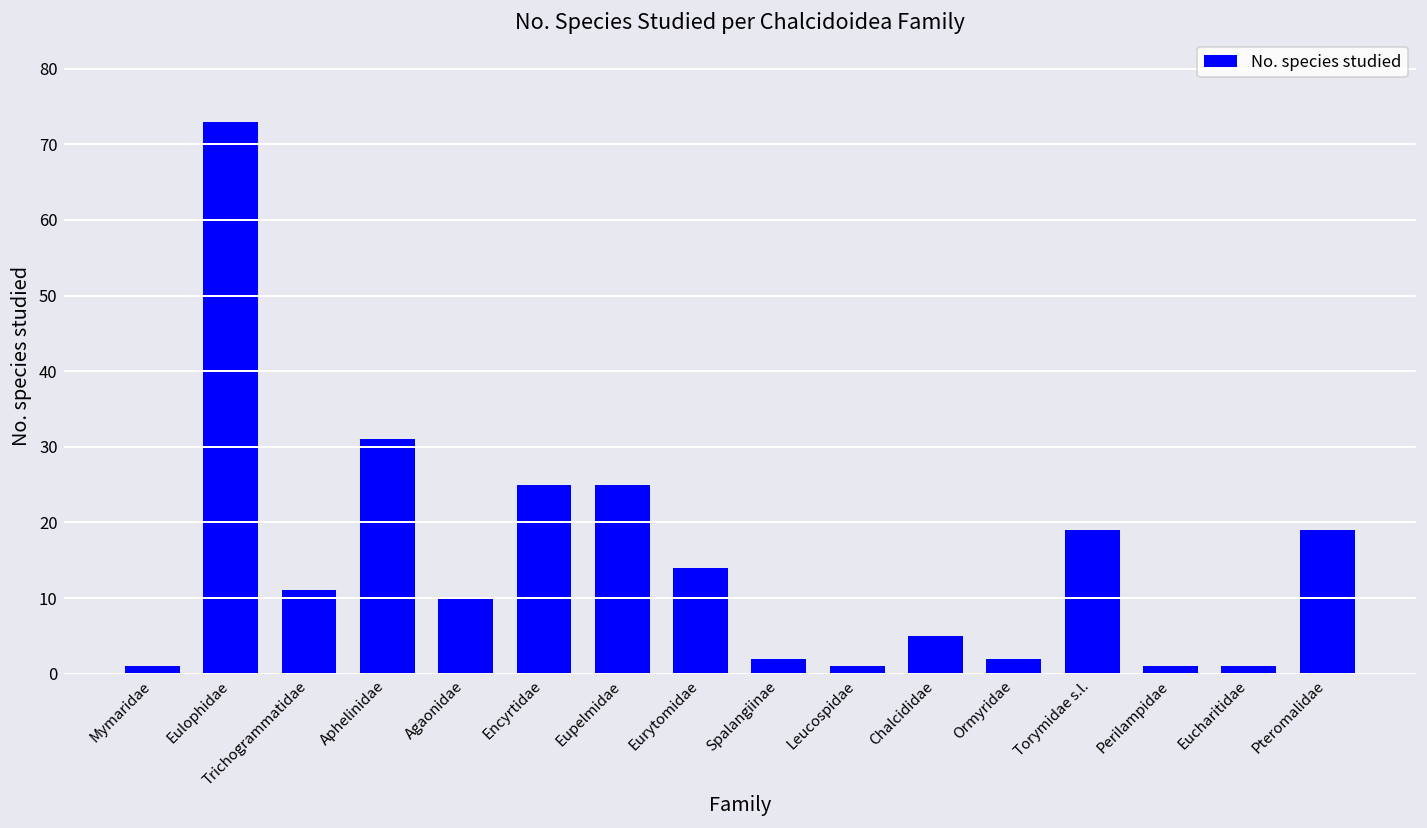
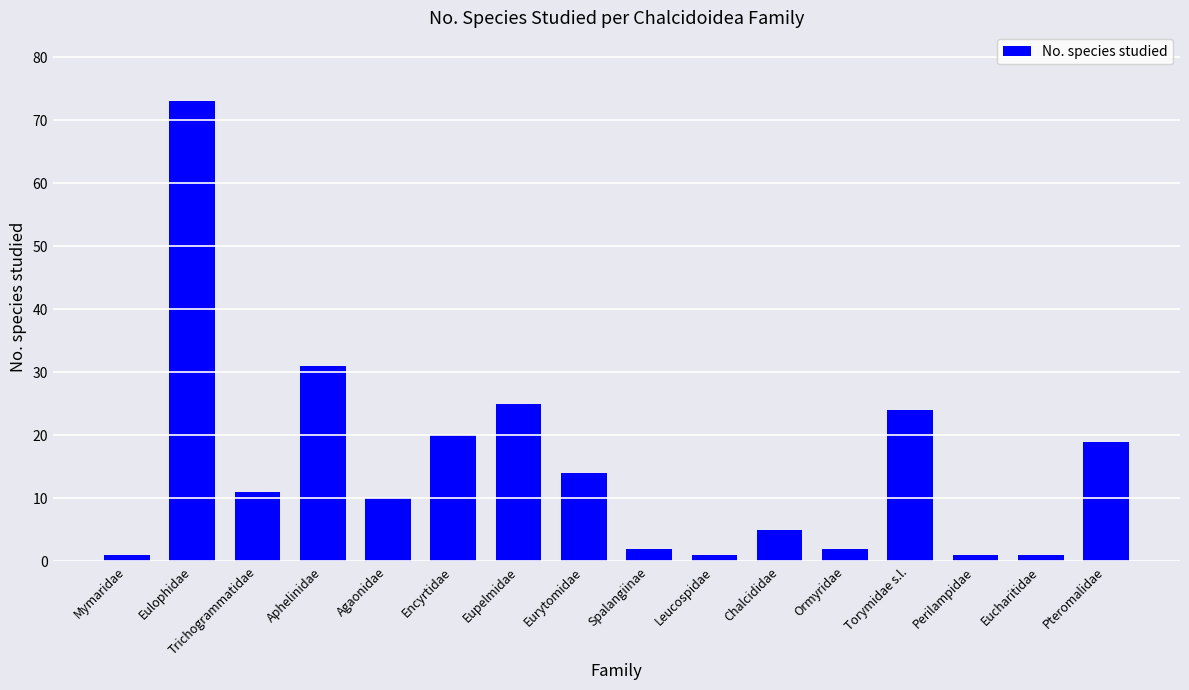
  {
    "Mymaridae": 1,
    "Eulophidae": 73,
    "Trichogrammatidae": 11,
    "Aphelinidae": 31,
    "Agaonidae": 10,
-   "Encyrtidae": 25,
+   "Encyrtidae": 20,
    "Eupelmidae": 25,
    "Eurytomidae": 14,
    "Spalangiinae": 2,
    "Leucospidae": 1,
    "Chalcididae": 5,
    "Ormyridae": 2,
-   "Torymidae s.l.": 19,
+   "Torymidae s.l.": 24,
    "Perilampidae": 1,
    "Eucharitidae": 1,
    "Pteromalidae": 19
  }
